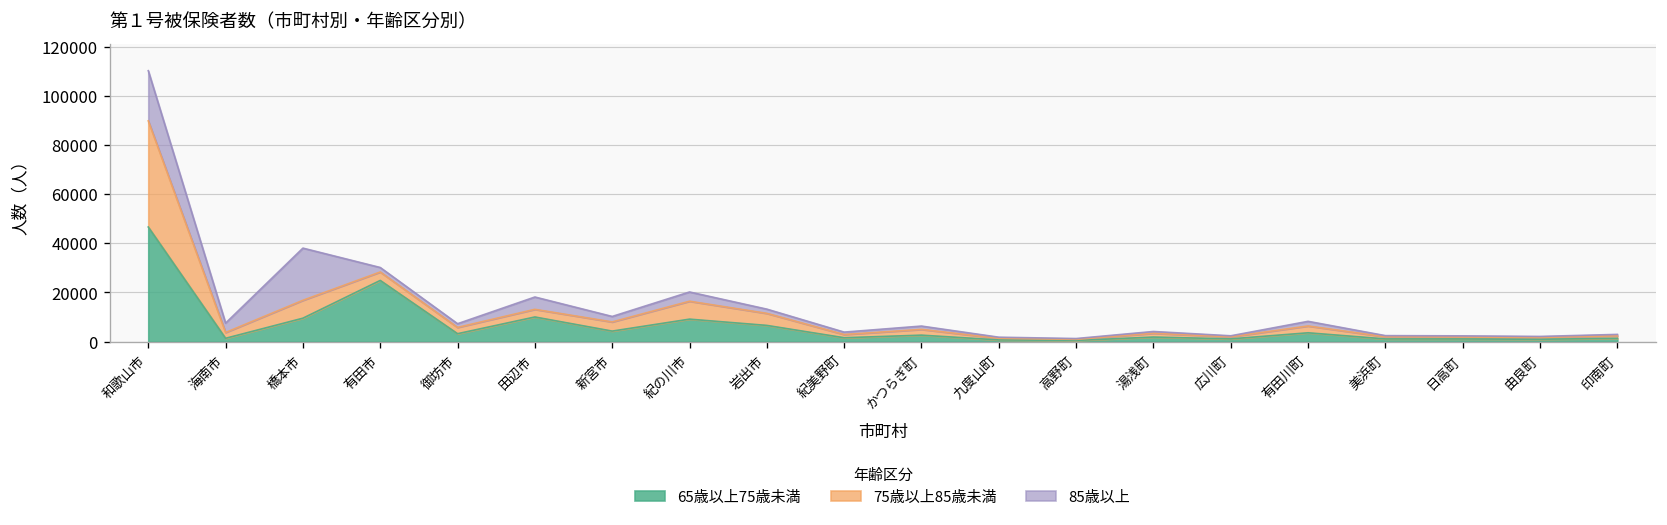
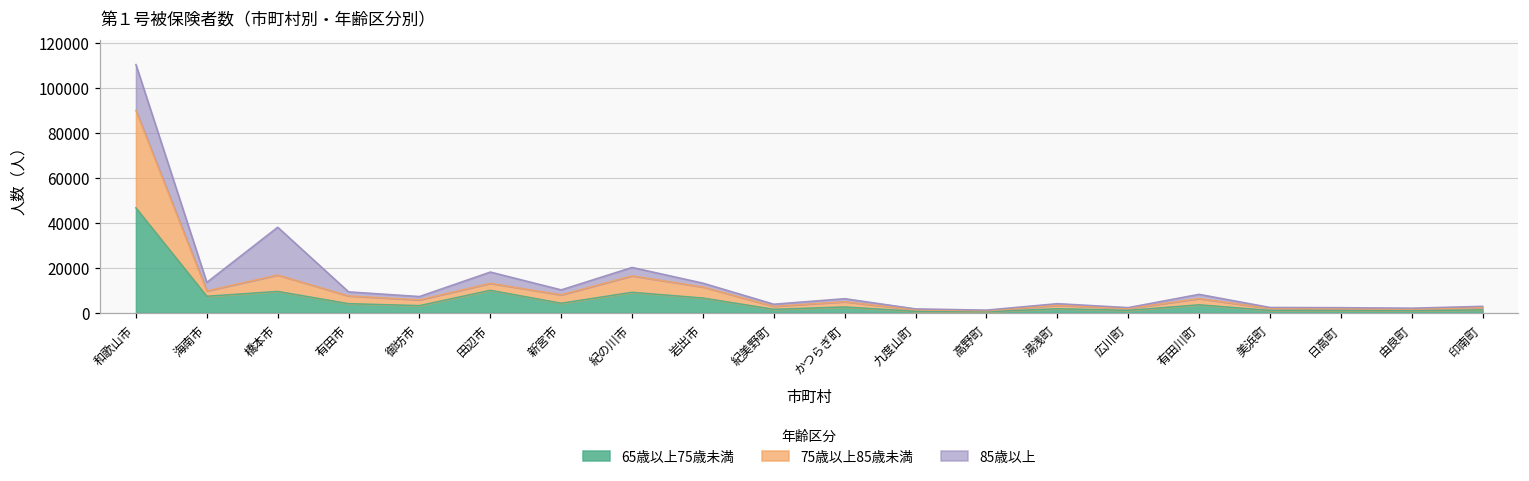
  {
    "65歳以上75歳未満": {
      "和歌山市": 47000,
-     "海南市": 1000,
+     "海南市": 7000,
      "橋本市": 10000,
-     "有田市": 25000,
+     "有田市": 4000,
      "御坊市": 3000,
      "田辺市": 10000,
      "新宮市": 4000,
      "紀の川市": 9000,
      "岩出市": 7000,
      "紀美野町": 2000,
      "かつらぎ町": 3000,
      "湯浅町": 2000,
      "有田川町": 4000
    },
    "75歳以上85歳未満": {
      "和歌山市": 43000,
      "海南市": 2000,
      "橋本市": 7000,
      "有田市": 3000,
      "御坊市": 3000,
      "田辺市": 3000,
      "新宮市": 4000,
      "紀の川市": 7000,
      "岩出市": 5000,
      "かつらぎ町": 2000,
      "有田川町": 3000
    },
    "85歳以上": {
      "和歌山市": 20000,
      "海南市": 4000,
      "橋本市": 21000,
      "有田市": 2000,
      "御坊市": 1000,
      "田辺市": 5000,
      "新宮市": 2000,
      "紀の川市": 4000,
      "岩出市": 2000,
      "かつらぎ町": 1000,
      "有田川町": 2000
    }
  }
